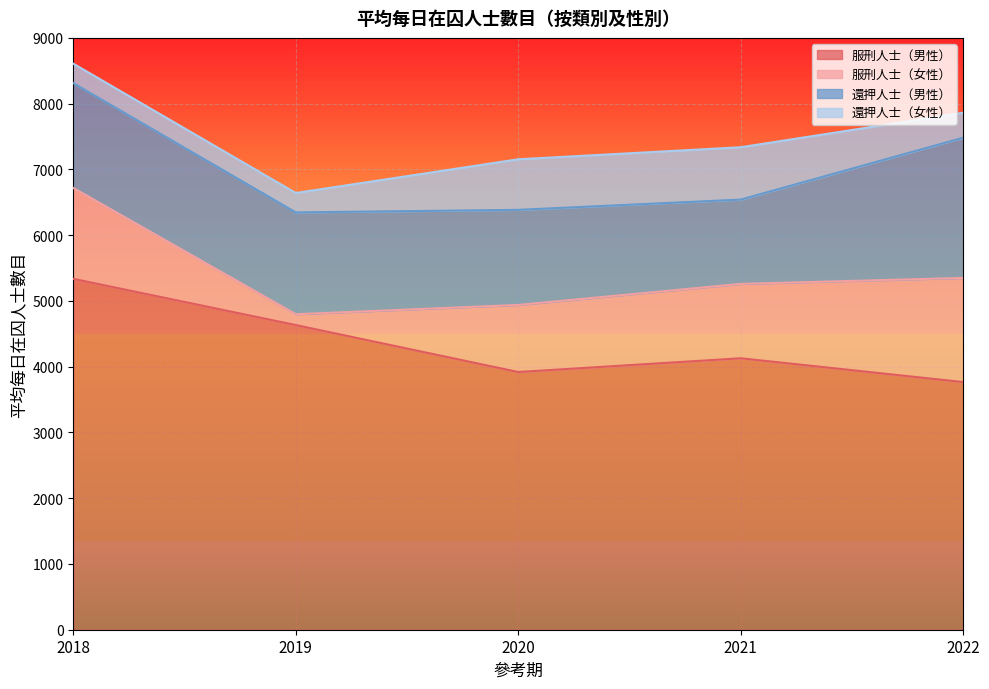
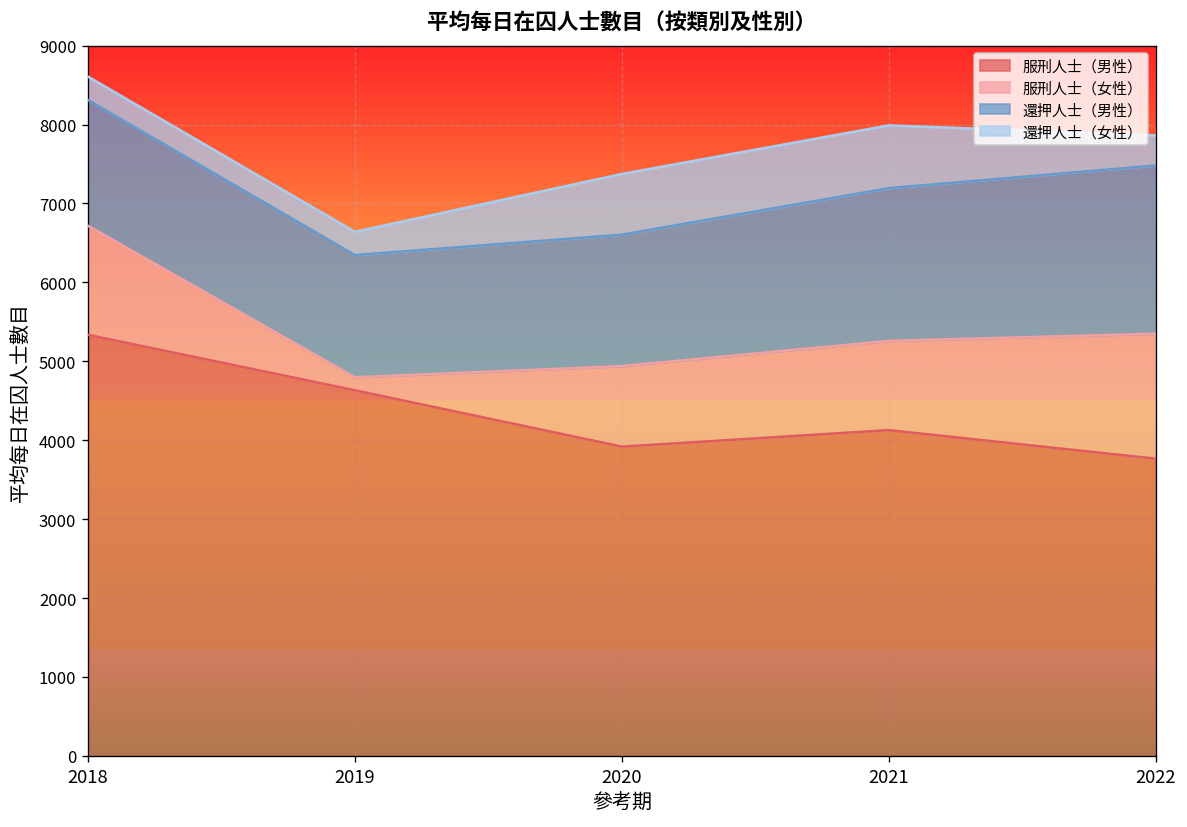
  {
    "服刑人士（男性）": {
      "2018": 5300,
      "2019": 4600,
      "2020": 3900,
      "2021": 4100,
      "2022": 3800
    },
    "服刑人士（女性）": {
      "2018": 1400,
      "2019": 200,
      "2020": 1000,
      "2021": 1100,
      "2022": 1600
    },
    "還押人士（男性）": {
      "2018": 1600,
      "2019": 1500,
-     "2020": 1400,
-     "2021": 1300,
+     "2020": 1700,
+     "2021": 1900,
      "2022": 2100
    },
    "還押人士（女性）": {
      "2018": 300,
      "2019": 300,
      "2020": 800,
      "2021": 800,
      "2022": 400
    }
  }
